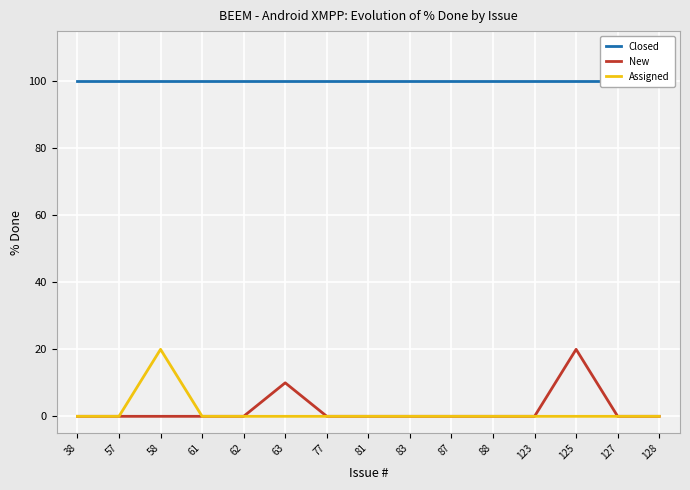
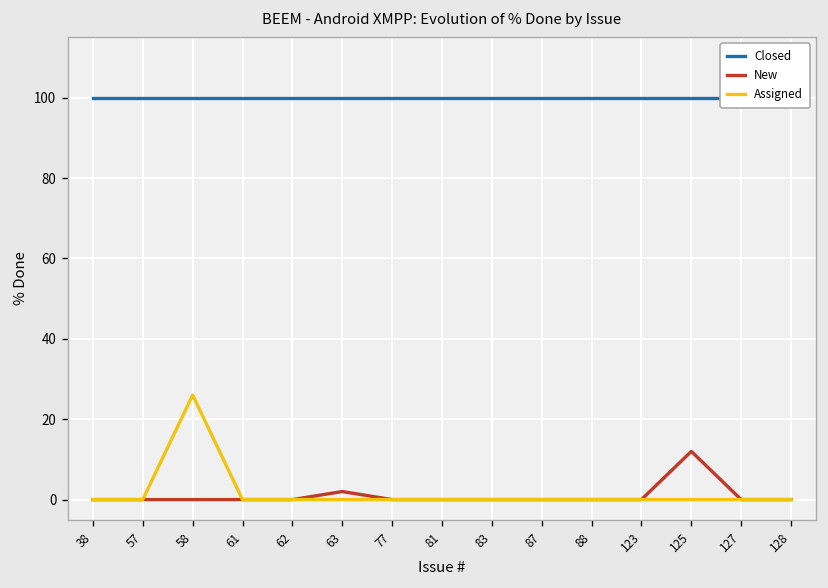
  {
    "Closed": {
      "38": 100,
      "57": 100,
      "58": 100,
      "61": 100,
      "62": 100,
      "63": 100,
      "77": 100,
      "81": 100,
      "83": 100,
      "87": 100,
      "88": 100,
      "123": 100,
      "125": 100
    },
    "New": {
      "58": 0,
-     "63": 10,
-     "125": 20
+     "63": 2,
+     "125": 12
    },
    "Assigned": {
-     "58": 20,
+     "58": 26,
      "63": 0,
      "125": 0
    }
  }
